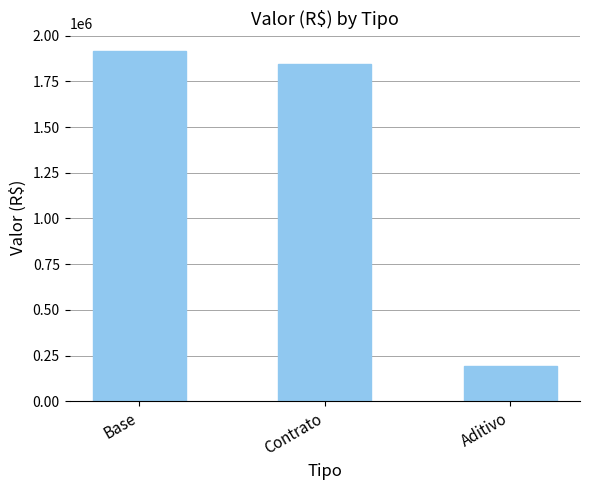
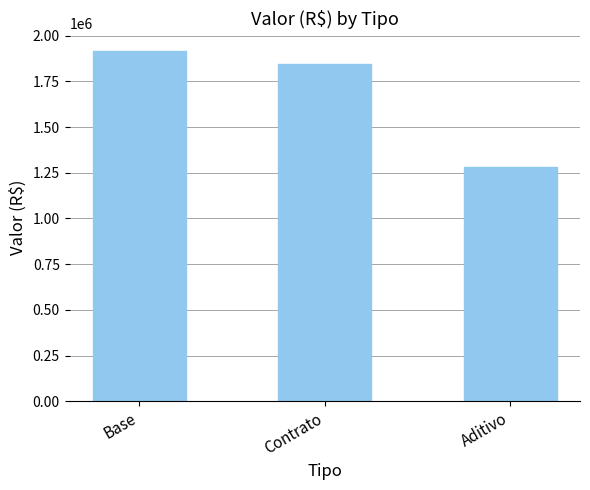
  {
    "Base": 1920000,
    "Contrato": 1850000,
-   "Aditivo": 190000
+   "Aditivo": 1280000
  }
